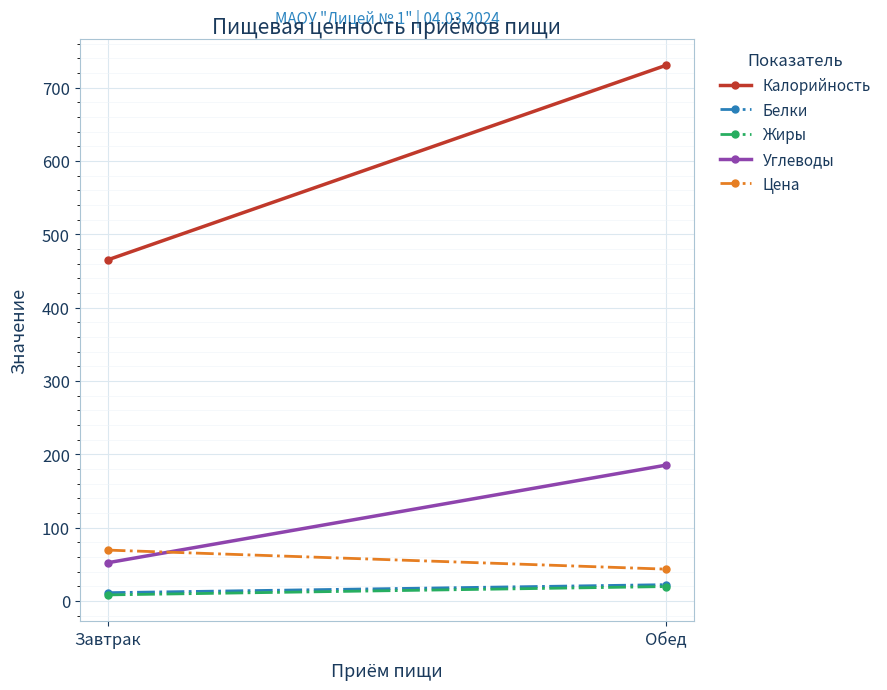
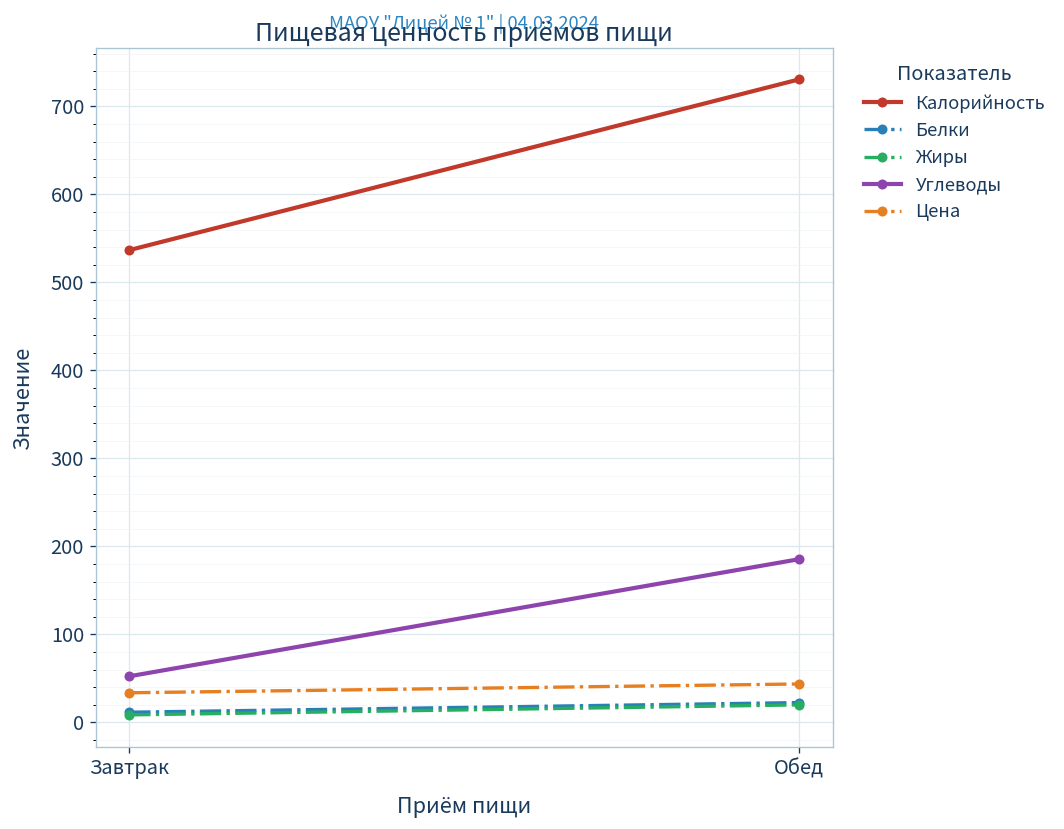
  {
    "Калорийность": {
-     "Завтрак": 470,
+     "Завтрак": 540,
      "Обед": 730
    },
    "Углеводы": {
      "Завтрак": 50,
      "Обед": 190
    },
    "Цена": {
-     "Завтрак": 70,
+     "Завтрак": 30,
      "Обед": 40
    }
  }
